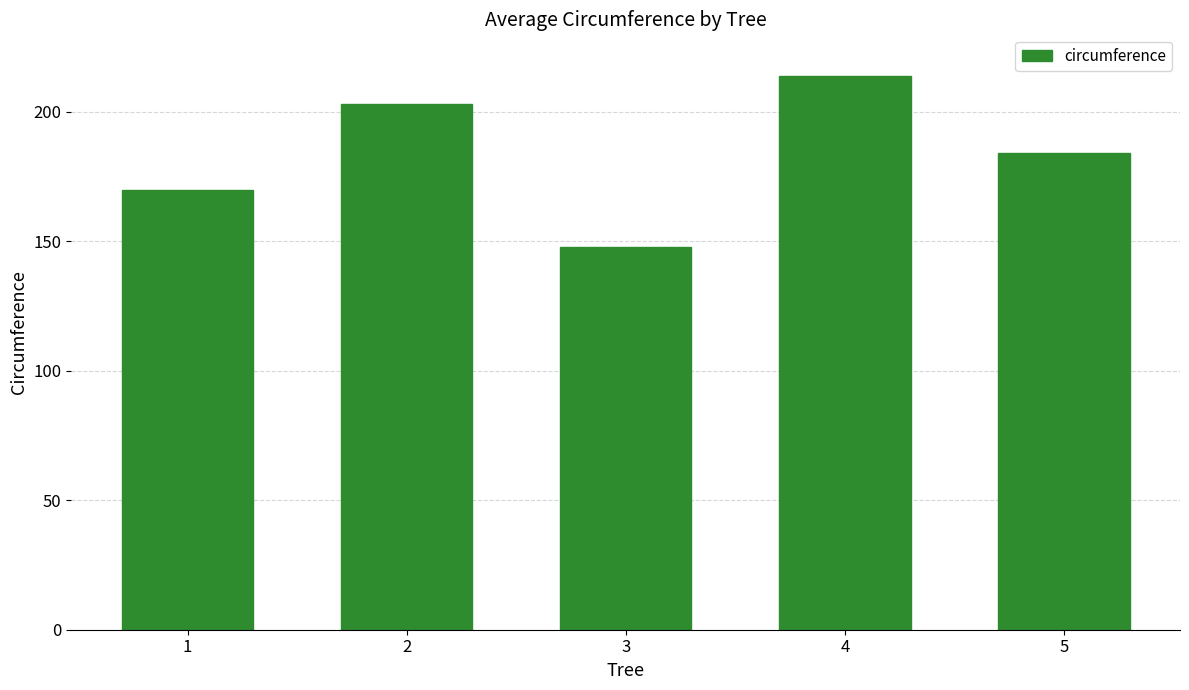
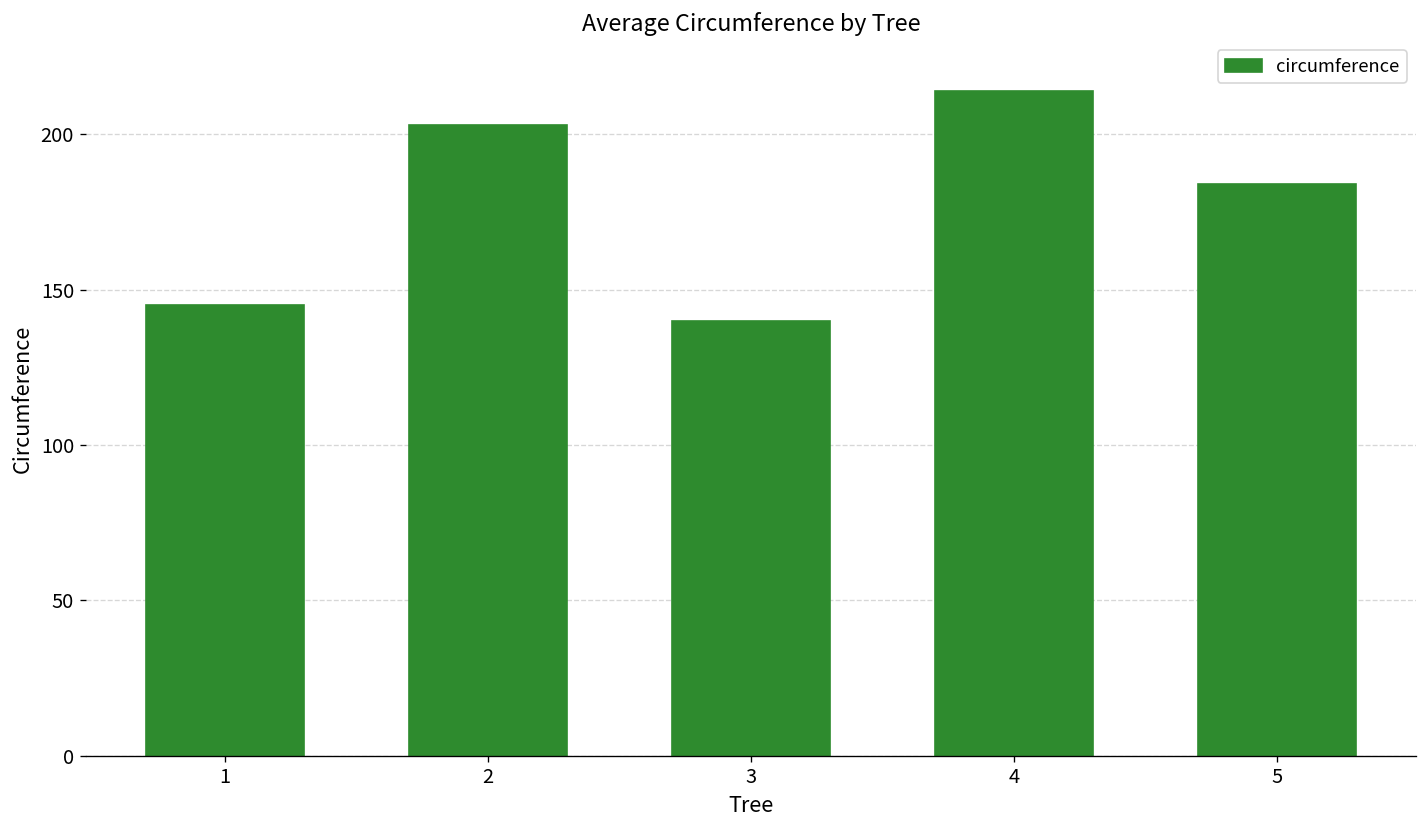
  {
-   "1": 170,
+   "1": 145,
    "2": 203,
-   "3": 148,
+   "3": 140,
    "4": 214,
    "5": 184
  }
